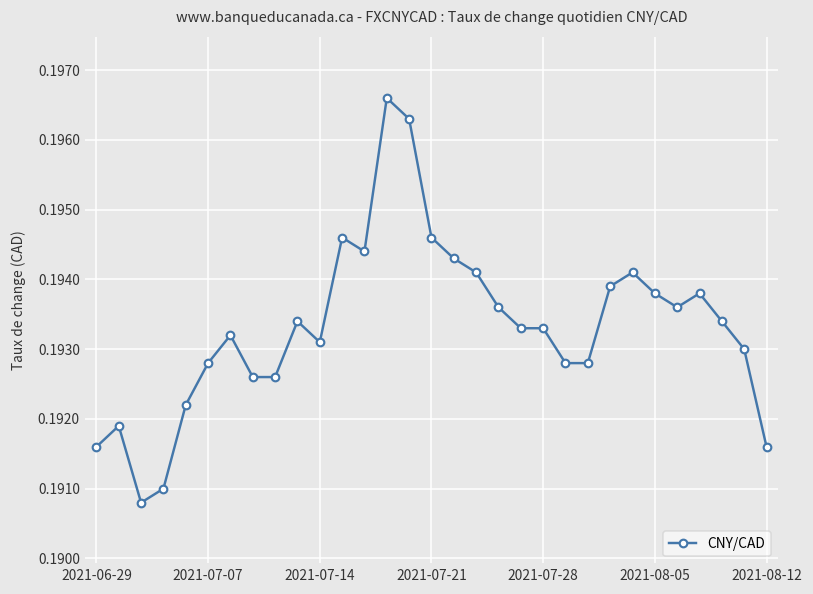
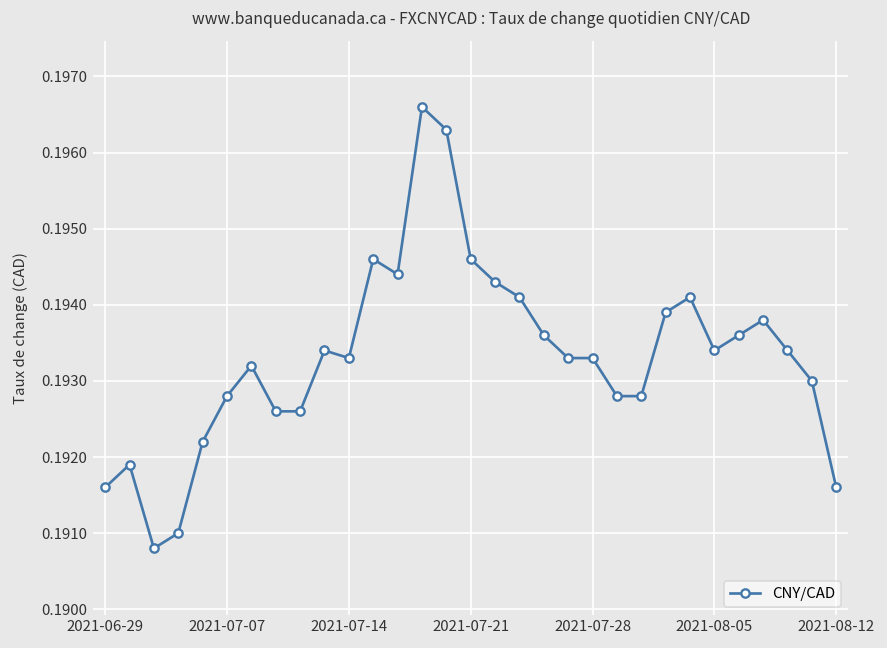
  {
    "2021-06-29": 0.1916,
    "2021-07-07": 0.1928,
-   "2021-07-14": 0.1931,
+   "2021-07-14": 0.1933,
    "2021-07-21": 0.1946,
    "2021-07-28": 0.1933,
-   "2021-08-05": 0.1938,
+   "2021-08-05": 0.1934,
    "2021-08-12": 0.1916
  }
